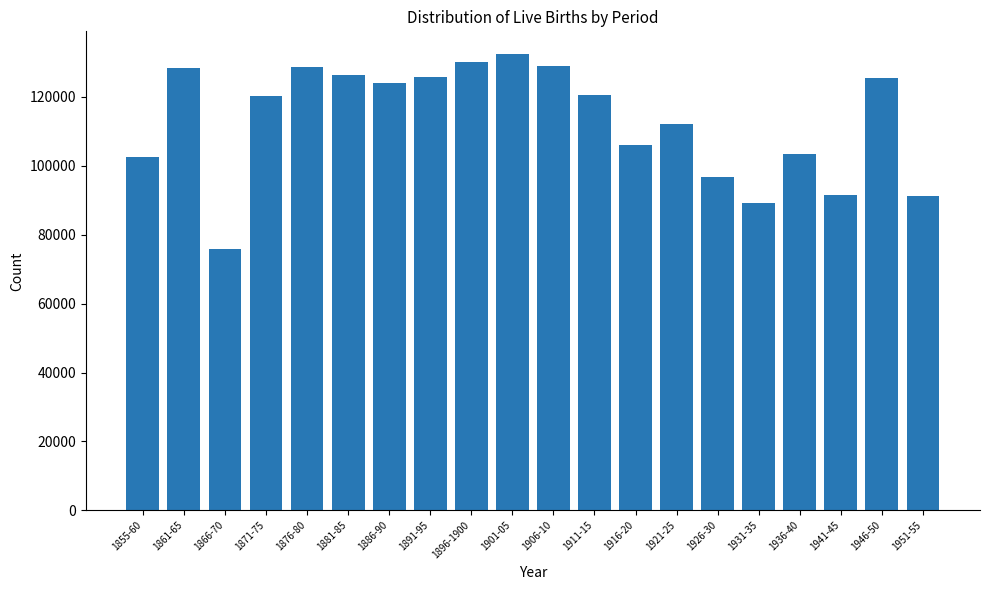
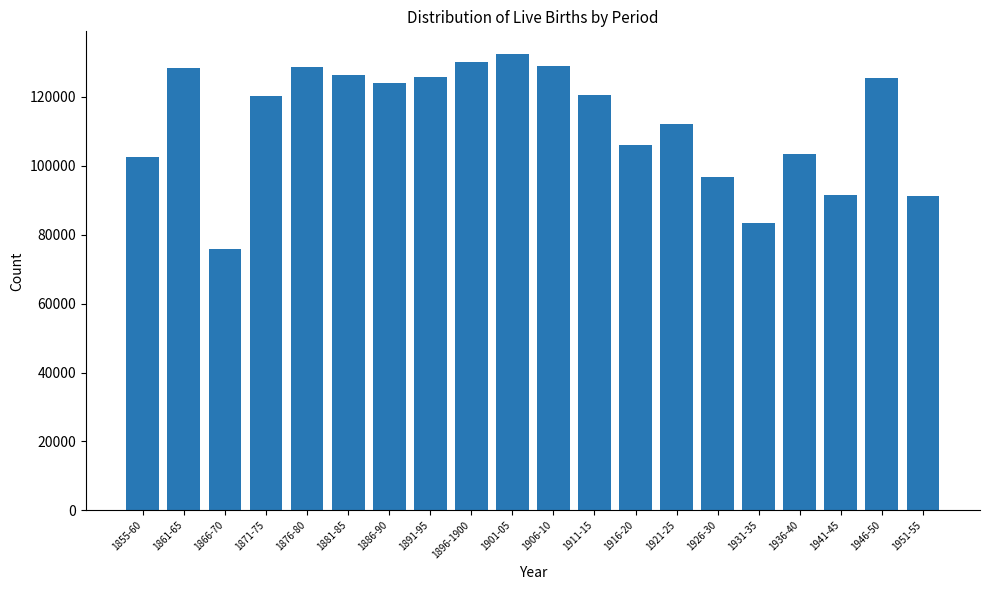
  {
    "1855-60": 102000,
    "1861-65": 128000,
    "1866-70": 76000,
    "1871-75": 120000,
    "1876-80": 129000,
    "1881-85": 126000,
    "1886-90": 124000,
    "1891-95": 126000,
    "1896-1900": 130000,
    "1901-05": 132000,
    "1906-10": 129000,
    "1911-15": 121000,
    "1916-20": 106000,
    "1921-25": 112000,
    "1926-30": 97000,
-   "1931-35": 89000,
+   "1931-35": 83000,
    "1936-40": 103000,
    "1941-45": 92000,
    "1946-50": 125000,
    "1951-55": 91000
  }
